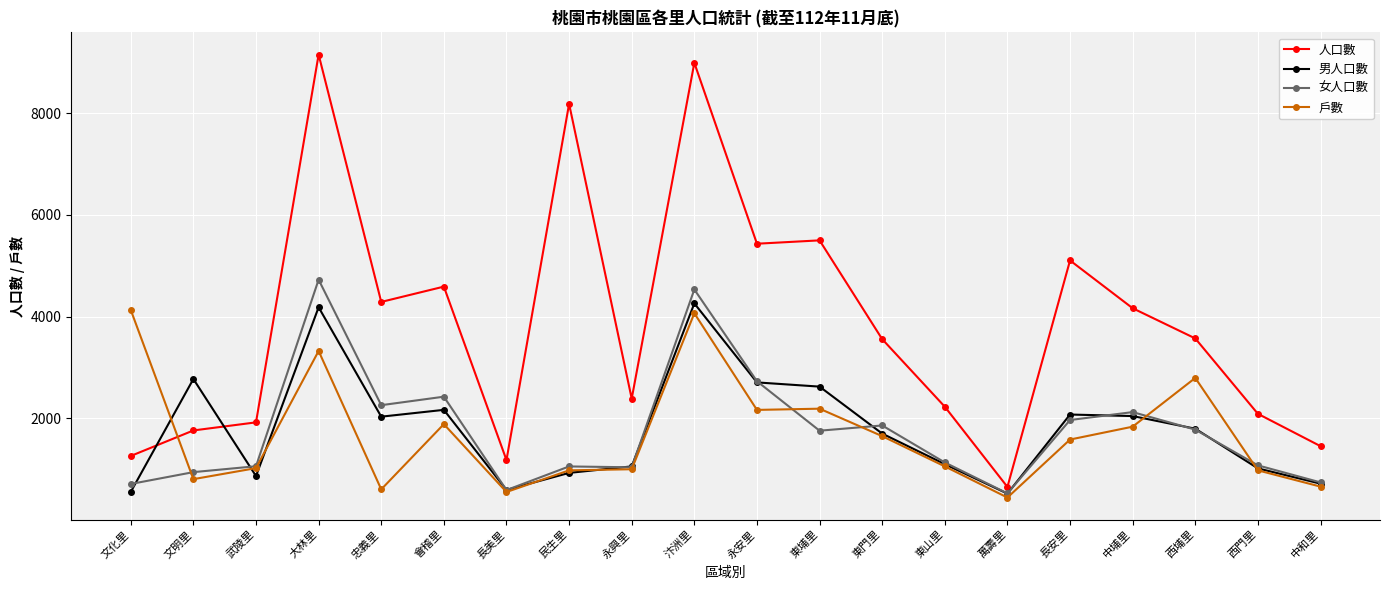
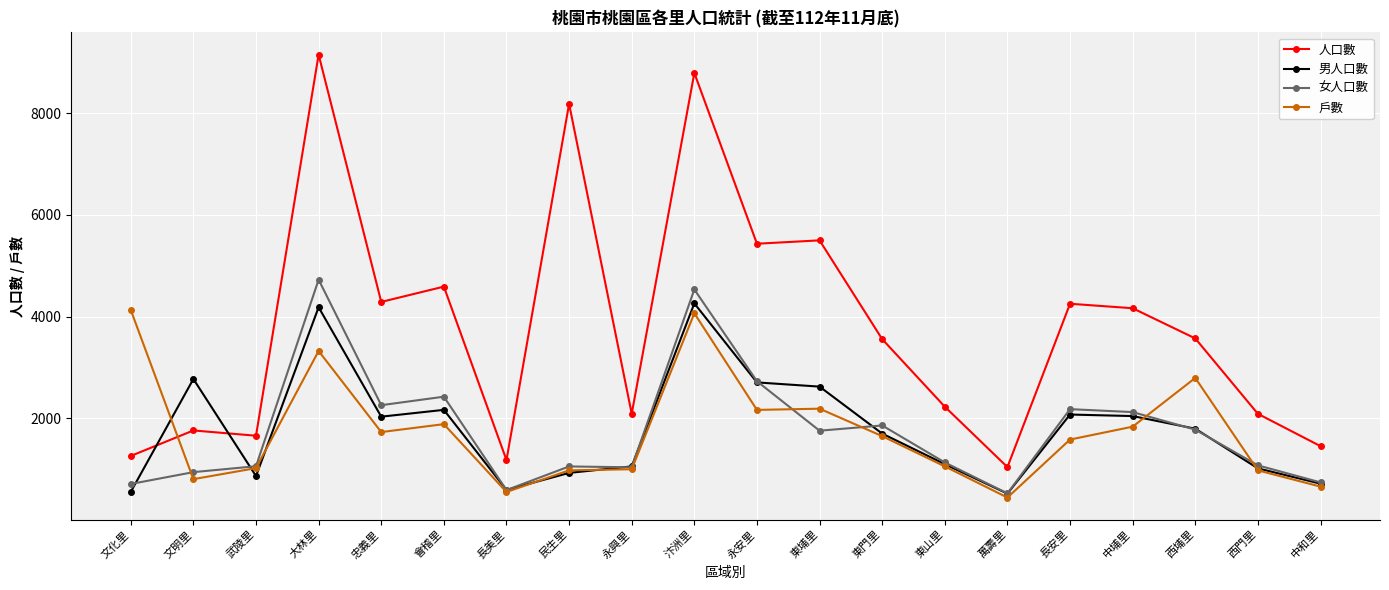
  {
    "人口數": {
      "文化里": 1300,
      "文明里": 1800,
-     "武陵里": 1900,
+     "武陵里": 1700,
      "大林里": 9200,
      "忠義里": 4300,
      "會稽里": 4600,
      "長美里": 1200,
      "民生里": 8200,
-     "永興里": 2400,
-     "汴洲里": 9000,
+     "永興里": 2100,
+     "汴洲里": 8800,
      "永安里": 5400,
      "東埔里": 5500,
      "東門里": 3600,
      "東山里": 2200,
-     "萬壽里": 600,
-     "長安里": 5100,
+     "萬壽里": 1000,
+     "長安里": 4300,
      "中埔里": 4200,
      "西埔里": 3600,
      "西門里": 2100,
      "中和里": 1500
    },
    "男人口數": {
      "文化里": 600,
      "文明里": 2800,
      "武陵里": 900,
      "大林里": 4200,
      "忠義里": 2000,
      "會稽里": 2200,
      "汴洲里": 4300,
      "東埔里": 2600,
      "長安里": 2100,
      "中埔里": 2000
    },
    "女人口數": {
      "文化里": 700,
      "文明里": 900,
      "大林里": 4700,
      "忠義里": 2300,
      "會稽里": 2400,
      "民生里": 1100,
      "汴洲里": 4500,
      "東埔里": 1800,
      "東門里": 1900,
-     "長安里": 2000,
+     "長安里": 2200,
      "中埔里": 2100,
      "西門里": 1100
    },
    "戶數": {
      "文化里": 4100,
      "文明里": 800,
      "大林里": 3300,
-     "忠義里": 600,
+     "忠義里": 1700,
      "會稽里": 1900,
      "汴洲里": 4100,
      "永安里": 2200,
      "東埔里": 2200,
      "萬壽里": 400,
      "長安里": 1600,
      "中埔里": 1800,
      "西埔里": 2800,
      "中和里": 700
    }
  }
